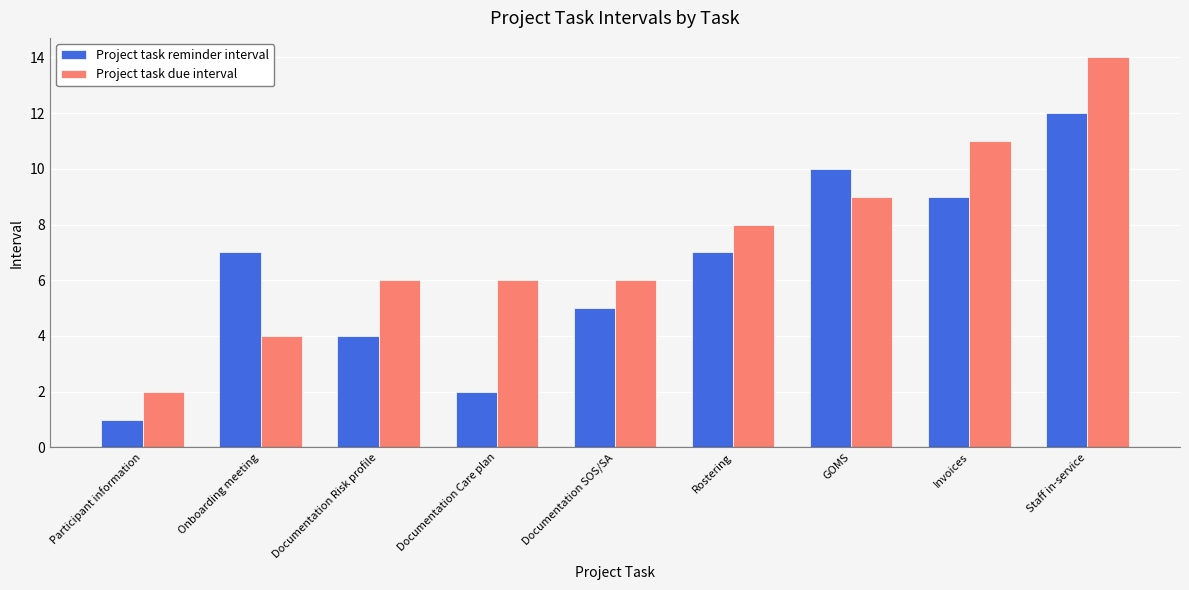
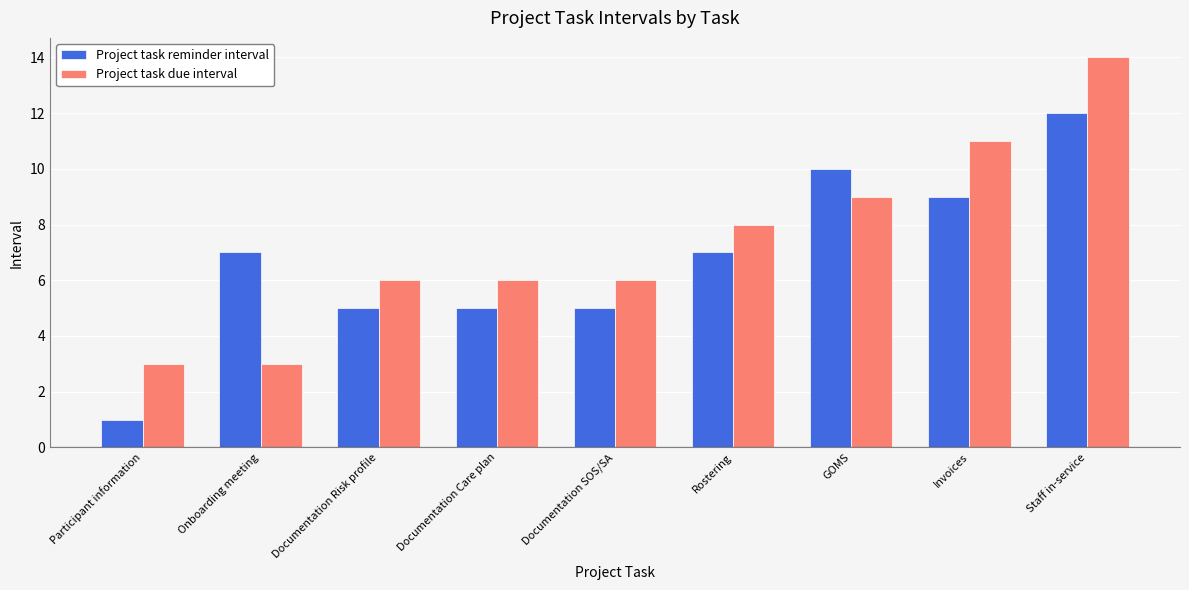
  {
    "Project task reminder interval": {
      "Participant information": 1,
      "Onboarding meeting": 7,
-     "Documentation Risk profile": 4,
-     "Documentation Care plan": 2,
+     "Documentation Risk profile": 5,
+     "Documentation Care plan": 5,
      "Documentation SOS/SA": 5,
      "Rostering": 7,
      "GOMS": 10,
      "Invoices": 9,
      "Staff in-service": 12
    },
    "Project task due interval": {
-     "Participant information": 2,
-     "Onboarding meeting": 4,
+     "Participant information": 3,
+     "Onboarding meeting": 3,
      "Documentation Risk profile": 6,
      "Documentation Care plan": 6,
      "Documentation SOS/SA": 6,
      "Rostering": 8,
      "GOMS": 9,
      "Invoices": 11,
      "Staff in-service": 14
    }
  }
